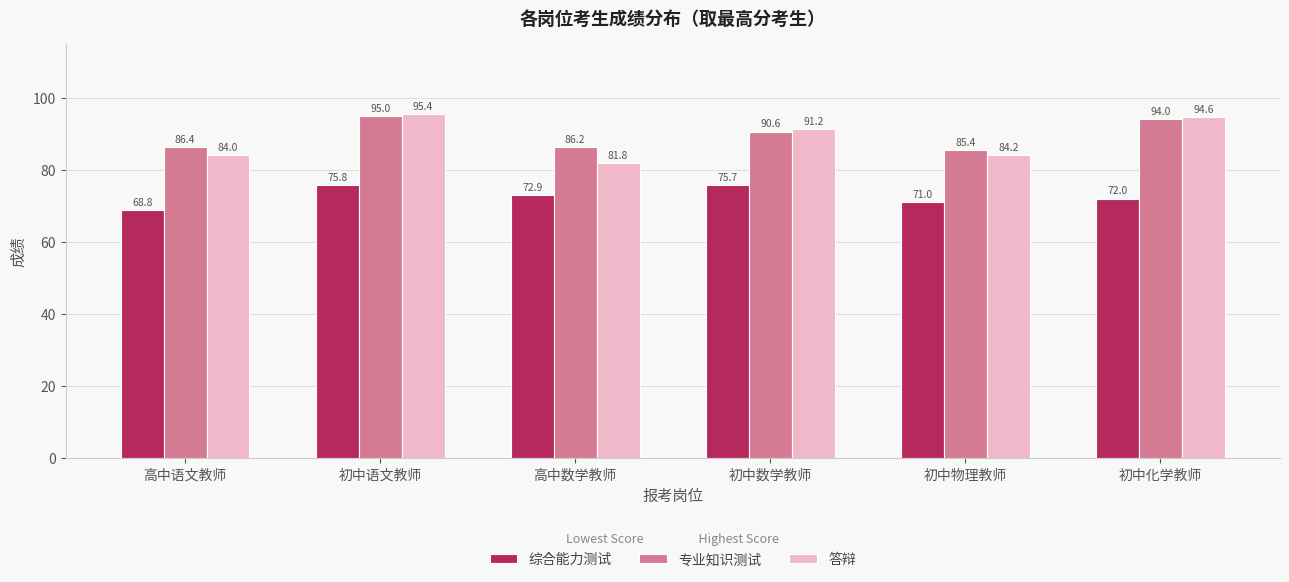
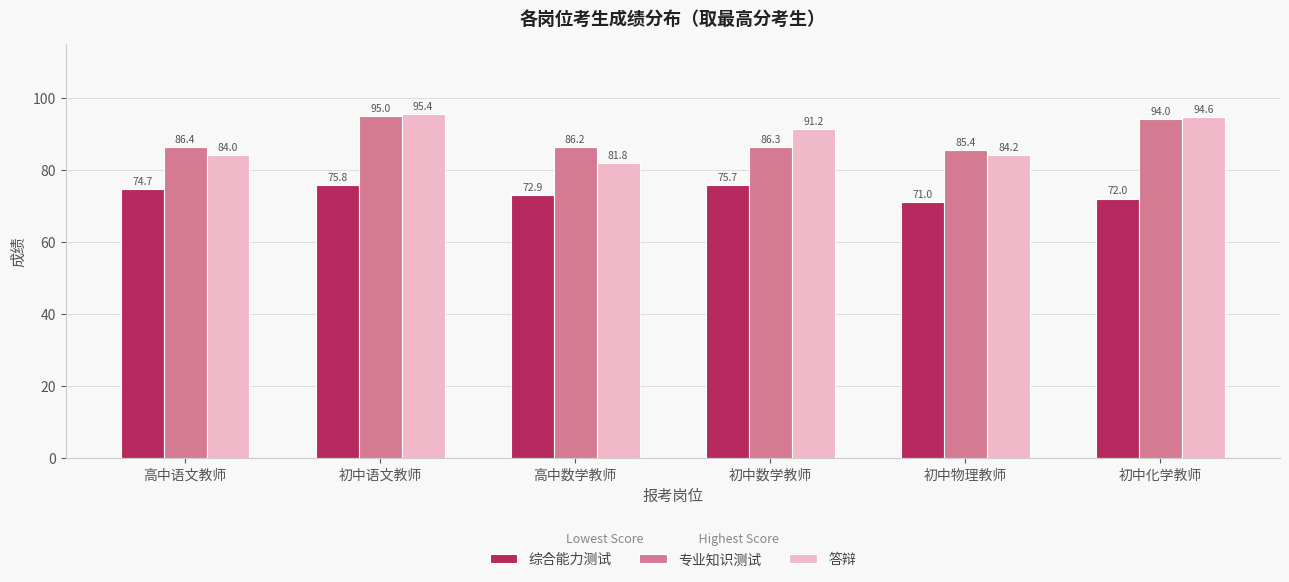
  {
    "综合能力测试": {
-     "高中语文教师": 68.8,
+     "高中语文教师": 74.7,
      "初中语文教师": 75.8,
      "高中数学教师": 72.9,
      "初中数学教师": 75.7,
      "初中物理教师": 71.0,
      "初中化学教师": 72.0
    },
    "专业知识测试": {
      "高中语文教师": 86.4,
      "初中语文教师": 95.0,
      "高中数学教师": 86.2,
-     "初中数学教师": 90.6,
+     "初中数学教师": 86.3,
      "初中物理教师": 85.4,
      "初中化学教师": 94.0
    },
    "答辩": {
      "高中语文教师": 84.0,
      "初中语文教师": 95.4,
      "高中数学教师": 81.8,
      "初中数学教师": 91.2,
      "初中物理教师": 84.2,
      "初中化学教师": 94.6
    }
  }
